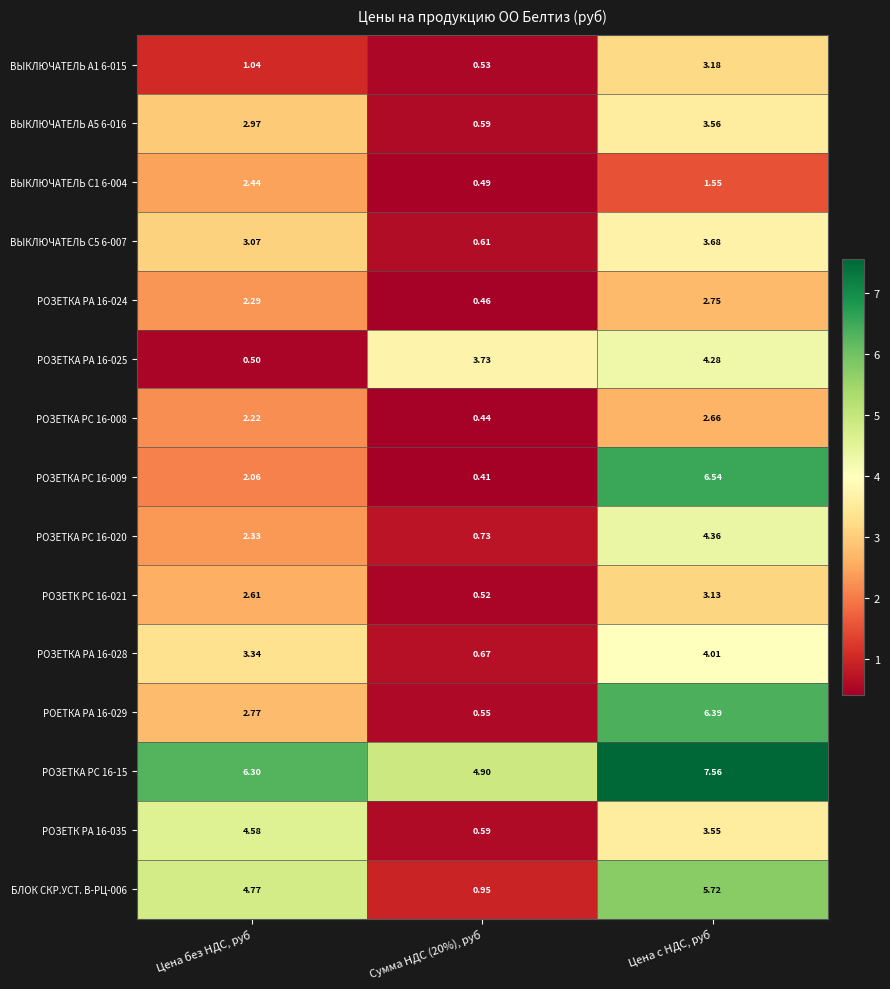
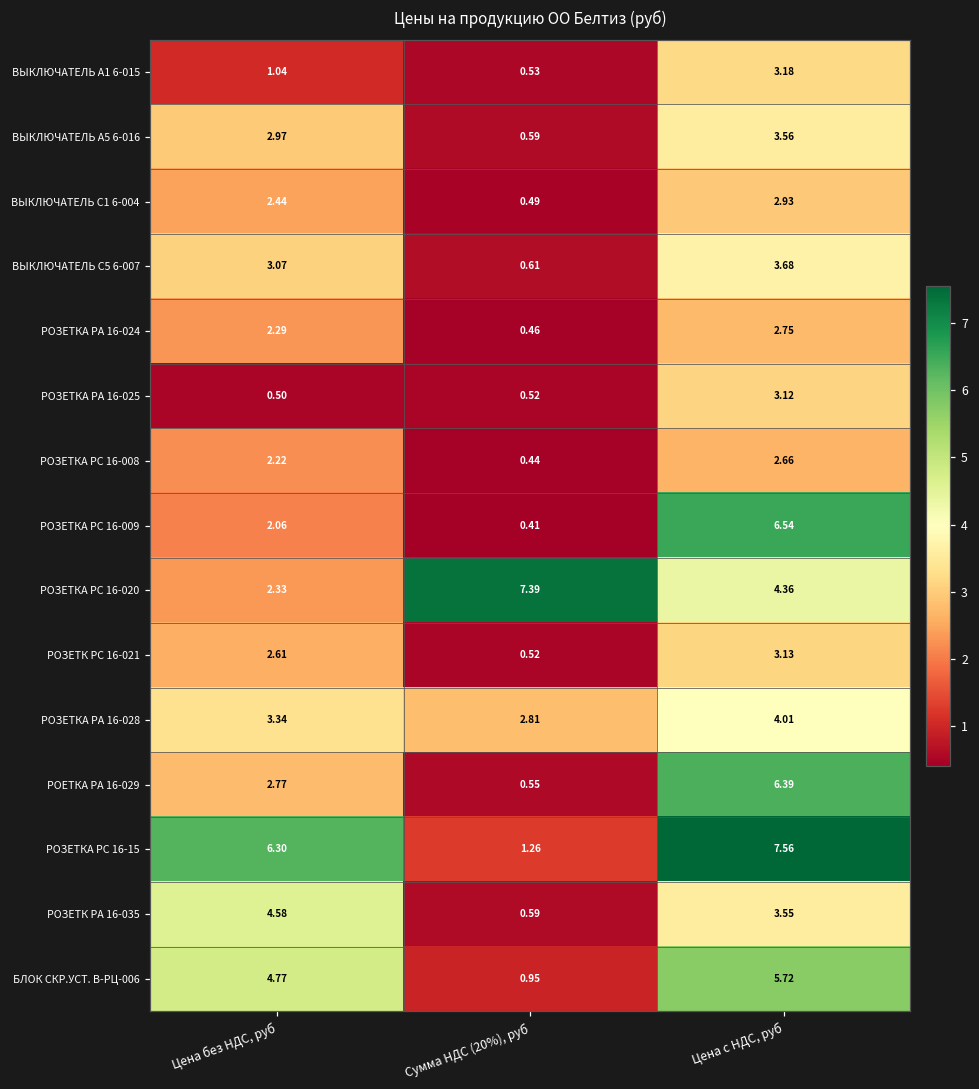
  {
    "ВЫКЛЮЧАТЕЛЬ А1 6-015": {
      "Цена без НДС, руб": 1.04,
      "Сумма НДС (20%), руб": 0.53,
      "Цена с НДС, руб": 3.18
    },
    "ВЫКЛЮЧАТЕЛЬ А5 6-016": {
      "Цена без НДС, руб": 2.97,
      "Сумма НДС (20%), руб": 0.59,
      "Цена с НДС, руб": 3.56
    },
    "ВЫКЛЮЧАТЕЛЬ С1 6-004": {
      "Цена без НДС, руб": 2.44,
      "Сумма НДС (20%), руб": 0.49,
-     "Цена с НДС, руб": 1.55
+     "Цена с НДС, руб": 2.93
    },
    "ВЫКЛЮЧАТЕЛЬ С5 6-007": {
      "Цена без НДС, руб": 3.07,
      "Сумма НДС (20%), руб": 0.61,
      "Цена с НДС, руб": 3.68
    },
    "РОЗЕТКА РА 16-024": {
      "Цена без НДС, руб": 2.29,
      "Сумма НДС (20%), руб": 0.46,
      "Цена с НДС, руб": 2.75
    },
    "РОЗЕТКА РА 16-025": {
      "Цена без НДС, руб": 0.50,
-     "Сумма НДС (20%), руб": 3.73,
-     "Цена с НДС, руб": 4.28
+     "Сумма НДС (20%), руб": 0.52,
+     "Цена с НДС, руб": 3.12
    },
    "РОЗЕТКА РС 16-008": {
      "Цена без НДС, руб": 2.22,
      "Сумма НДС (20%), руб": 0.44,
      "Цена с НДС, руб": 2.66
    },
    "РОЗЕТКА РС 16-009": {
      "Цена без НДС, руб": 2.06,
      "Сумма НДС (20%), руб": 0.41,
      "Цена с НДС, руб": 6.54
    },
    "РОЗЕТКА РС 16-020": {
      "Цена без НДС, руб": 2.33,
-     "Сумма НДС (20%), руб": 0.73,
+     "Сумма НДС (20%), руб": 7.39,
      "Цена с НДС, руб": 4.36
    },
    "РОЗЕТК РС 16-021": {
      "Цена без НДС, руб": 2.61,
      "Сумма НДС (20%), руб": 0.52,
      "Цена с НДС, руб": 3.13
    },
    "РОЗЕТКА РА 16-028": {
      "Цена без НДС, руб": 3.34,
-     "Сумма НДС (20%), руб": 0.67,
+     "Сумма НДС (20%), руб": 2.81,
      "Цена с НДС, руб": 4.01
    },
    "РОЕТКА РА 16-029": {
      "Цена без НДС, руб": 2.77,
      "Сумма НДС (20%), руб": 0.55,
      "Цена с НДС, руб": 6.39
    },
    "РОЗЕТКА РС 16-15": {
      "Цена без НДС, руб": 6.30,
-     "Сумма НДС (20%), руб": 4.90,
+     "Сумма НДС (20%), руб": 1.26,
      "Цена с НДС, руб": 7.56
    },
    "РОЗЕТК РА 16-035": {
      "Цена без НДС, руб": 4.58,
      "Сумма НДС (20%), руб": 0.59,
      "Цена с НДС, руб": 3.55
    },
    "БЛОК СКР.УСТ. В-РЦ-006": {
      "Цена без НДС, руб": 4.77,
      "Сумма НДС (20%), руб": 0.95,
      "Цена с НДС, руб": 5.72
    }
  }
